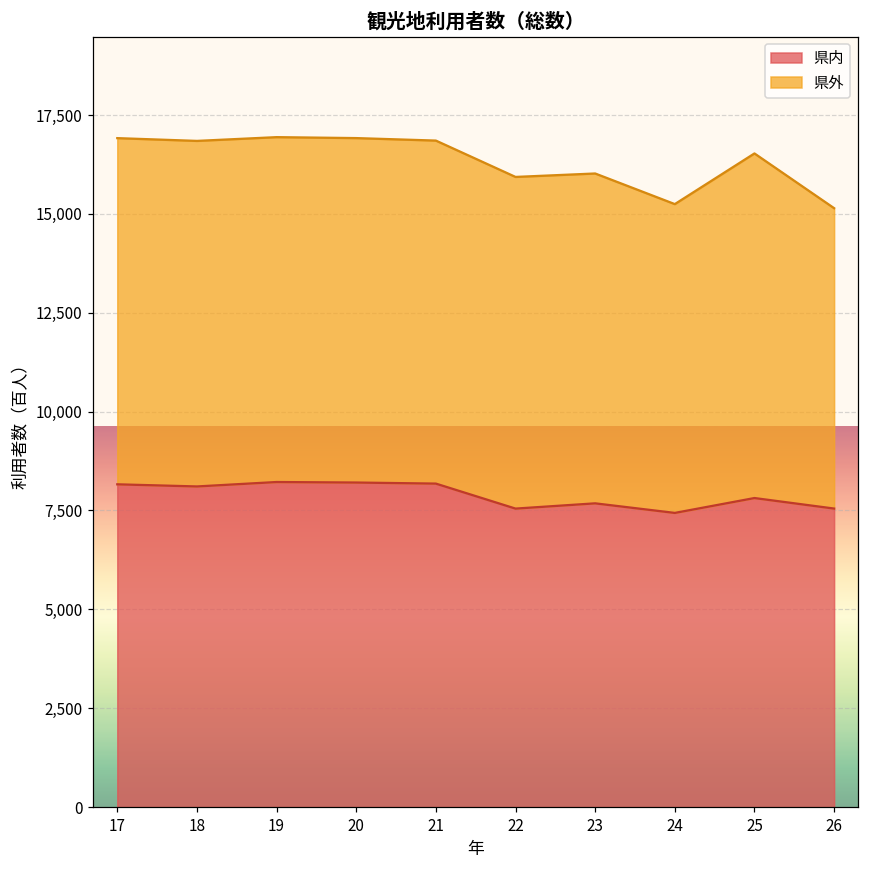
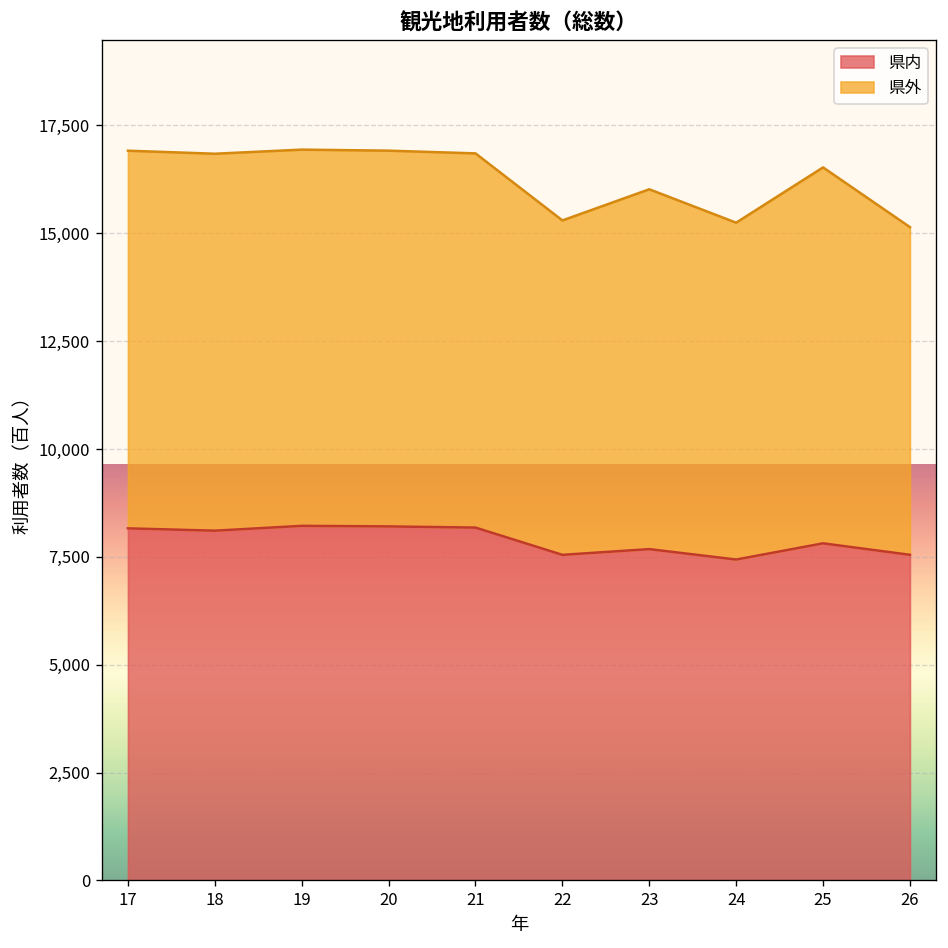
  {
    "県内": {
      "17": "8,200",
      "18": "8,100",
      "19": "8,200",
      "20": "8,200",
      "21": "8,200",
      "22": "7,500",
      "23": "7,700",
      "24": "7,400",
      "25": "7,800",
      "26": "7,500"
    },
    "県外": {
      "17": "8,800",
      "18": "8,700",
      "19": "8,700",
      "20": "8,700",
      "21": "8,700",
-     "22": "8,400",
+     "22": "7,800",
      "23": "8,300",
      "24": "7,800",
      "25": "8,700",
      "26": "7,600"
    }
  }
